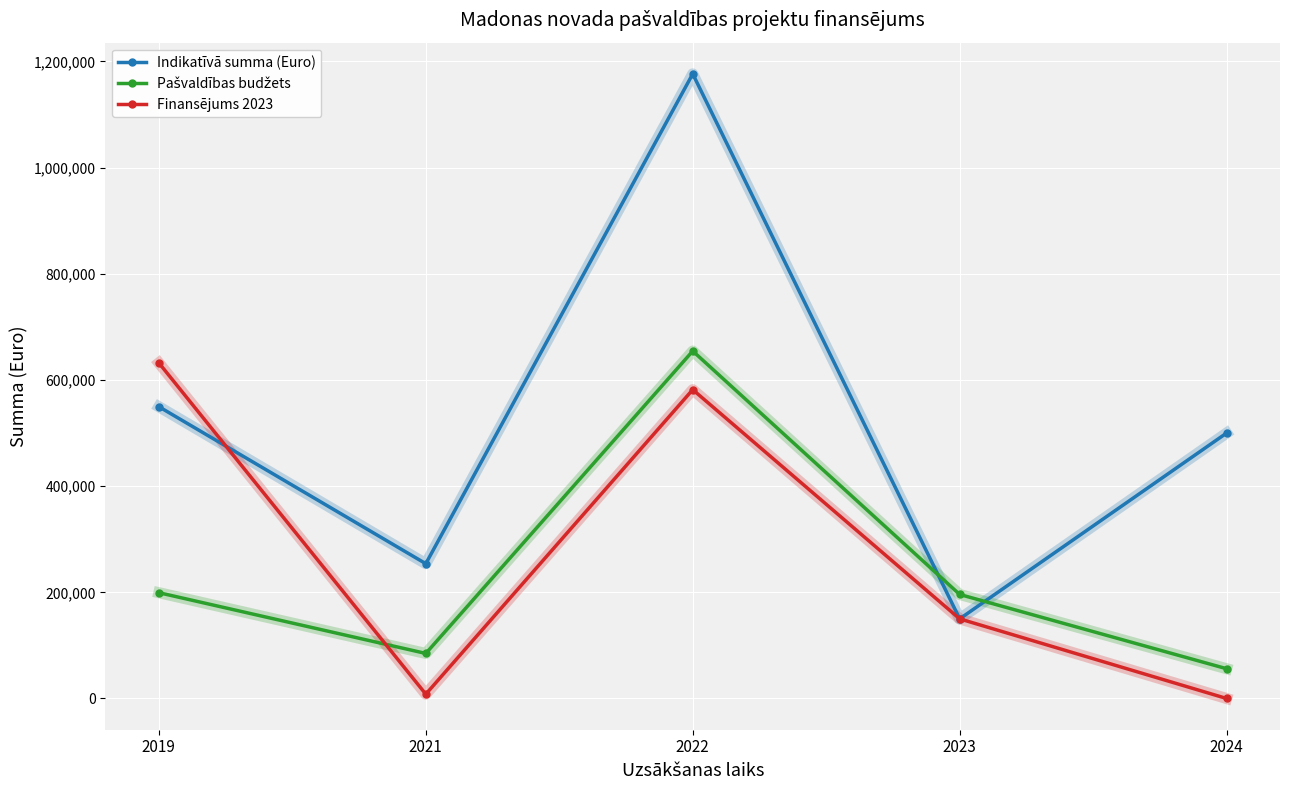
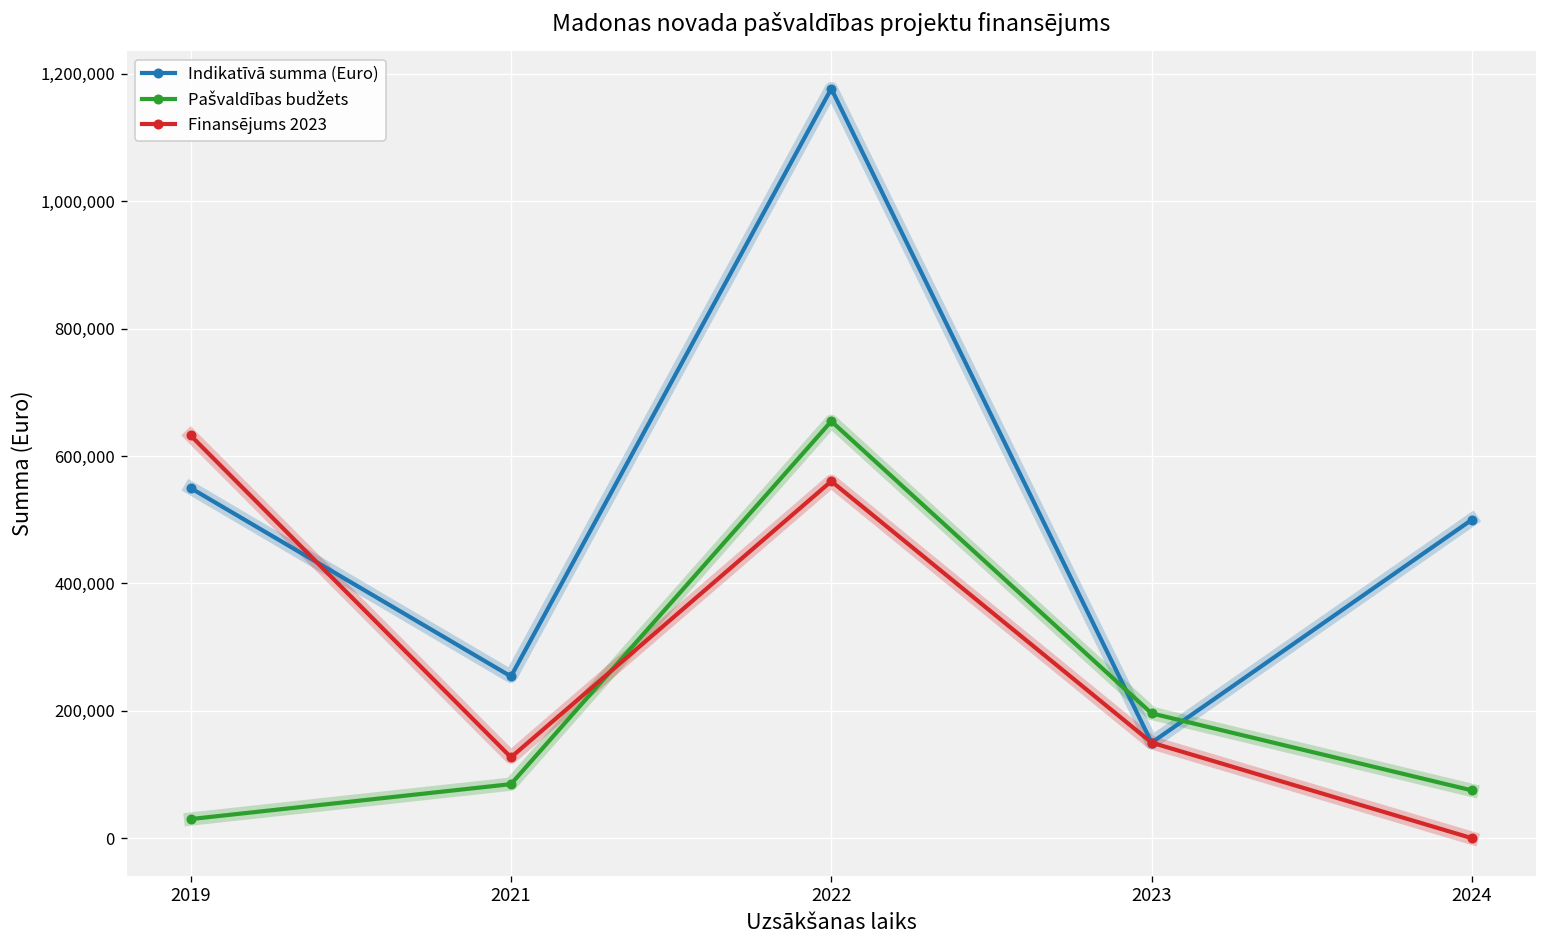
  {
    "Indikatīvā summa (Euro)": {
      "2019": "550,000",
      "2021": "250,000",
      "2022": "1,180,000",
      "2024": "500,000"
    },
    "Pašvaldības budžets": {
-     "2019": "200,000",
+     "2019": "30,000",
      "2021": "80,000",
      "2022": "650,000",
      "2023": "200,000",
-     "2024": "60,000"
+     "2024": "80,000"
    },
    "Finansējums 2023": {
      "2019": "630,000",
-     "2021": "10,000",
-     "2022": "580,000",
+     "2021": "130,000",
+     "2022": "560,000",
      "2024": "0"
    }
  }
